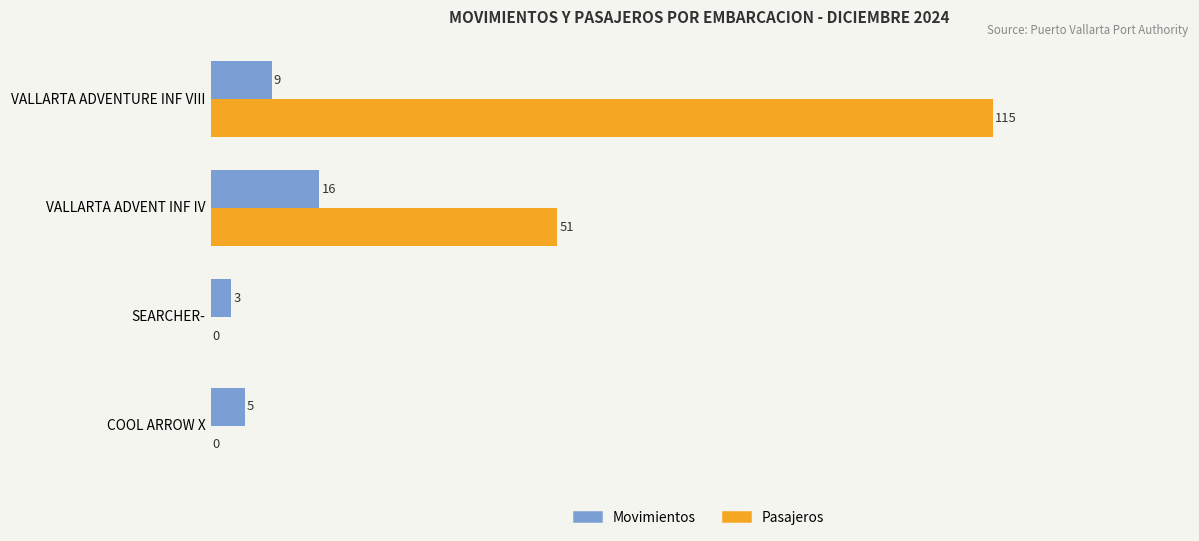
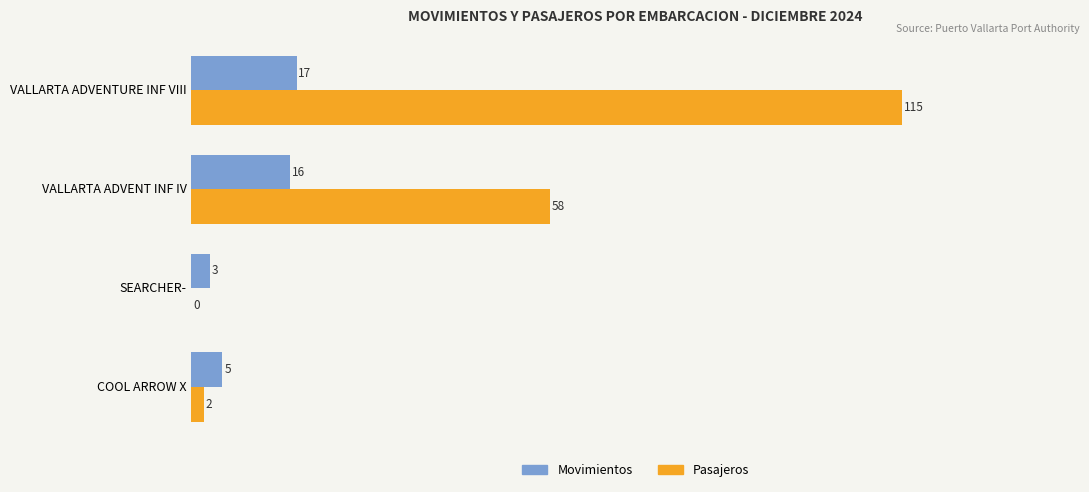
  {
    "Movimientos": {
-     "VALLARTA ADVENTURE INF VIII": 9,
+     "VALLARTA ADVENTURE INF VIII": 17,
      "VALLARTA ADVENT INF IV": 16,
      "SEARCHER-": 3,
      "COOL ARROW X": 5
    },
    "Pasajeros": {
      "VALLARTA ADVENTURE INF VIII": 115,
-     "VALLARTA ADVENT INF IV": 51,
+     "VALLARTA ADVENT INF IV": 58,
      "SEARCHER-": 0,
-     "COOL ARROW X": 0
+     "COOL ARROW X": 2
    }
  }
